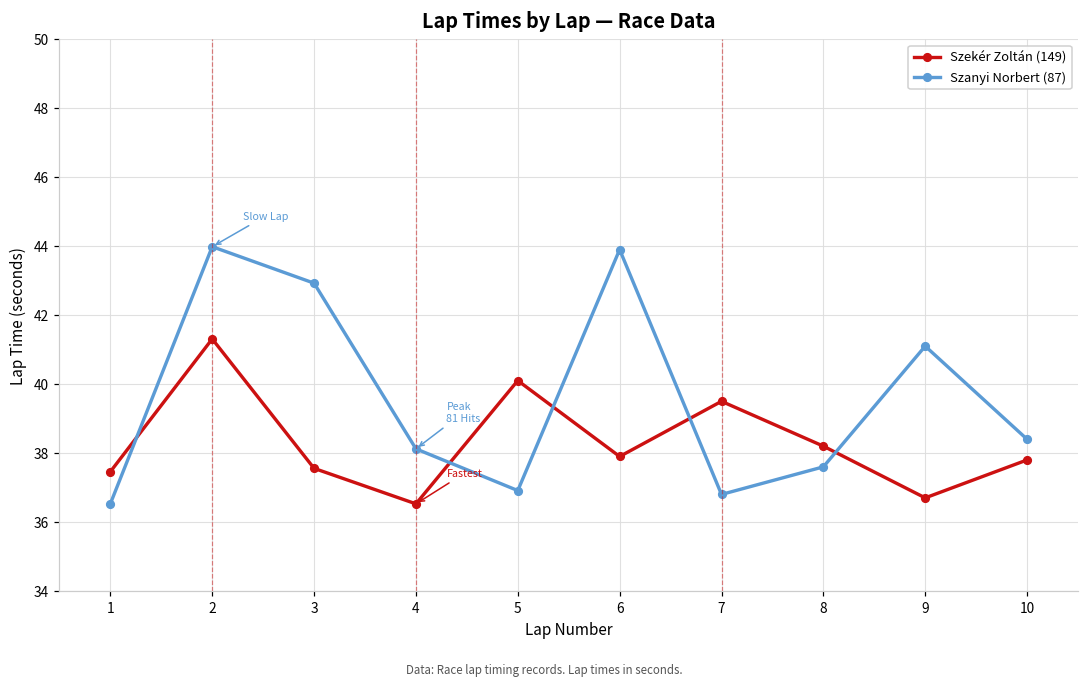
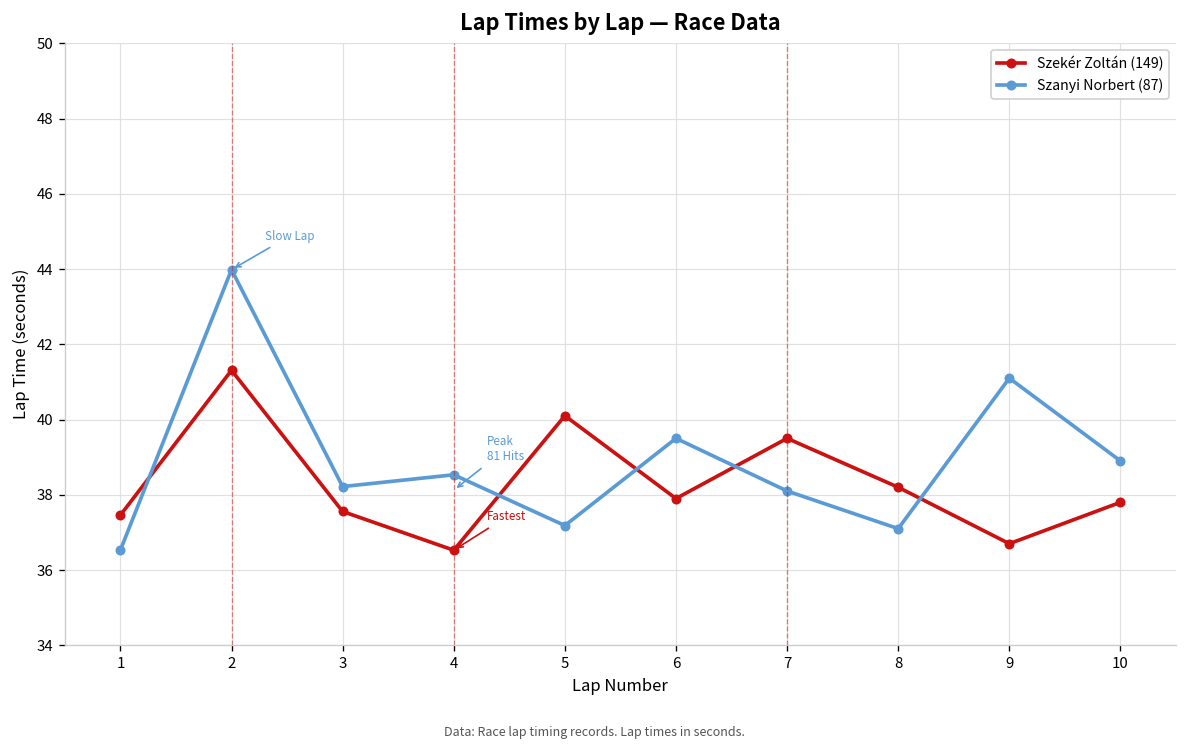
  {
    "Szekér Zoltán (149)": {
      "1": 37.5,
      "2": 41.3,
      "3": 37.6,
      "4": 36.5,
      "5": 40.1,
      "6": 37.9,
      "7": 39.5,
      "8": 38.2,
      "9": 36.7,
      "10": 37.8
    },
    "Szanyi Norbert (87)": {
      "1": 36.5,
      "2": 44.0,
-     "3": 42.9,
-     "4": 38.1,
-     "5": 36.9,
-     "6": 43.9,
-     "7": 36.8,
-     "8": 37.6,
+     "3": 38.2,
+     "4": 38.5,
+     "5": 37.2,
+     "6": 39.5,
+     "7": 38.1,
+     "8": 37.1,
      "9": 41.1,
-     "10": 38.4
+     "10": 38.9
    }
  }
